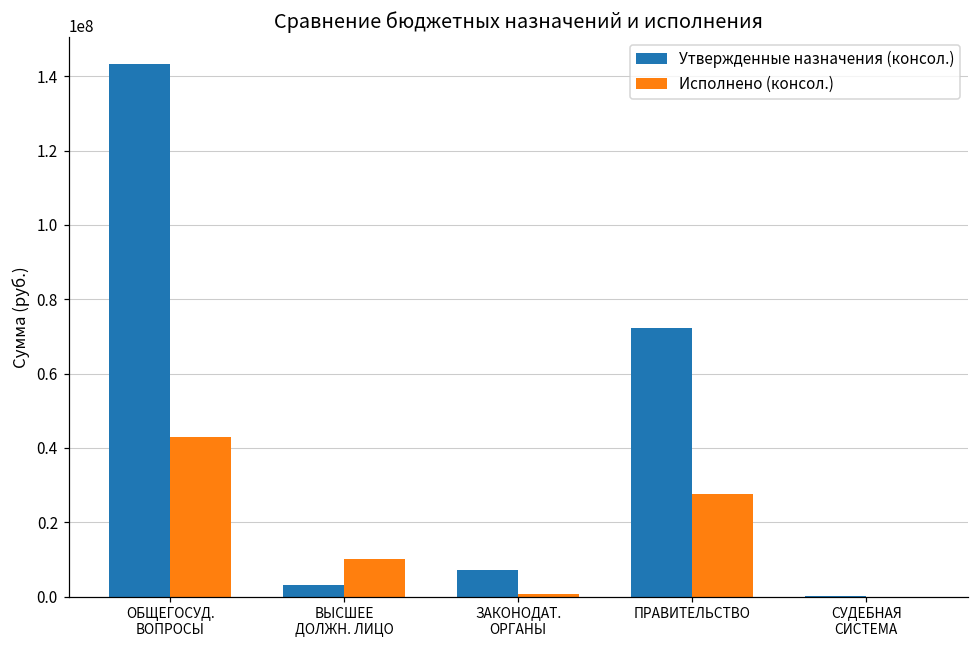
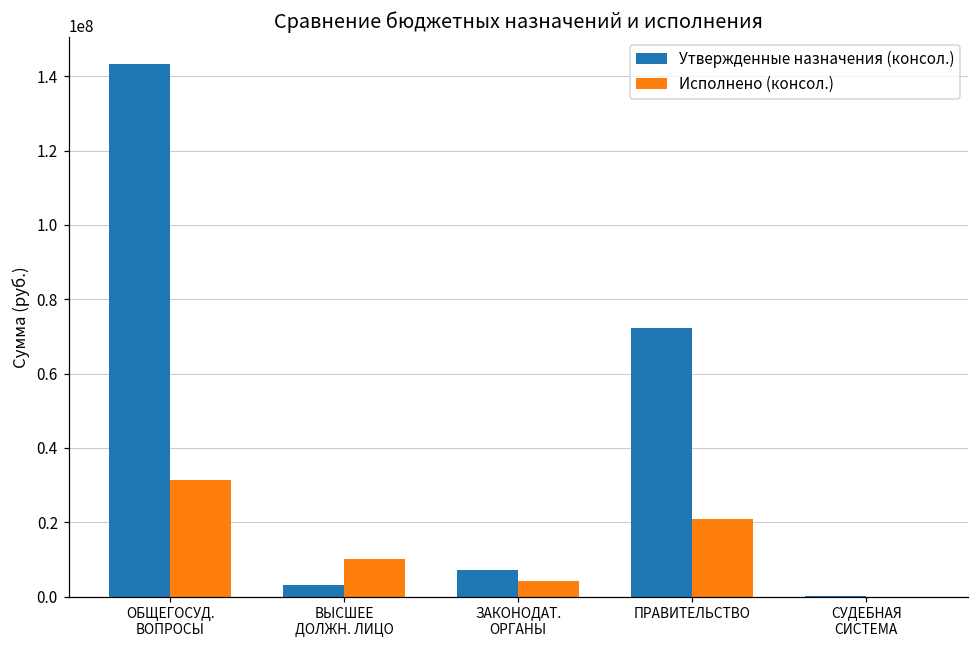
  {
    "Утвержденные назначения (консол.)": {
      "ОБЩЕГОСУД. ВОПРОСЫ": 143000000,
      "ВЫСШЕЕ ДОЛЖН. ЛИЦО": 3000000,
      "ЗАКОНОДАТ. ОРГАНЫ": 7000000,
      "ПРАВИТЕЛЬСТВО": 72000000
    },
    "Исполнено (консол.)": {
-     "ОБЩЕГОСУД. ВОПРОСЫ": 43000000,
+     "ОБЩЕГОСУД. ВОПРОСЫ": 31000000,
      "ВЫСШЕЕ ДОЛЖН. ЛИЦО": 10000000,
-     "ЗАКОНОДАТ. ОРГАНЫ": 1000000,
-     "ПРАВИТЕЛЬСТВО": 28000000,
+     "ЗАКОНОДАТ. ОРГАНЫ": 4000000,
+     "ПРАВИТЕЛЬСТВО": 21000000,
      "СУДЕБНАЯ СИСТЕМА": 0
    }
  }
